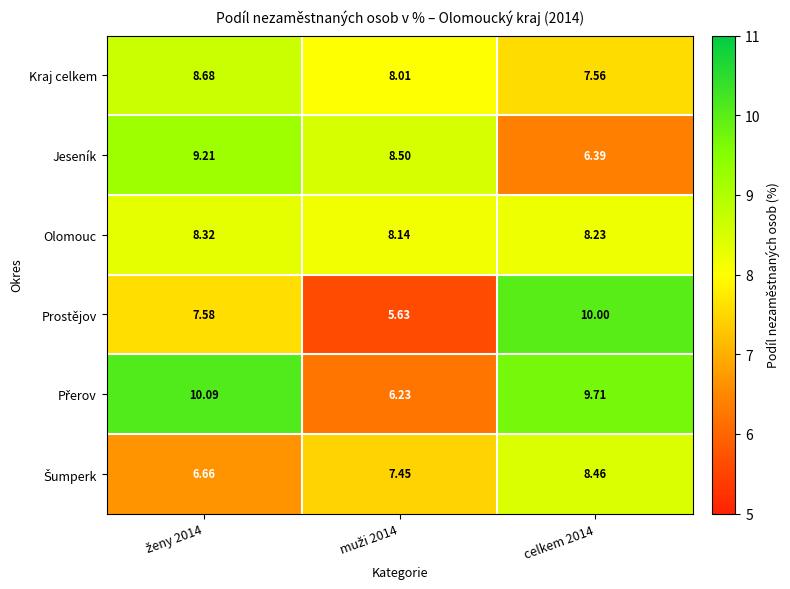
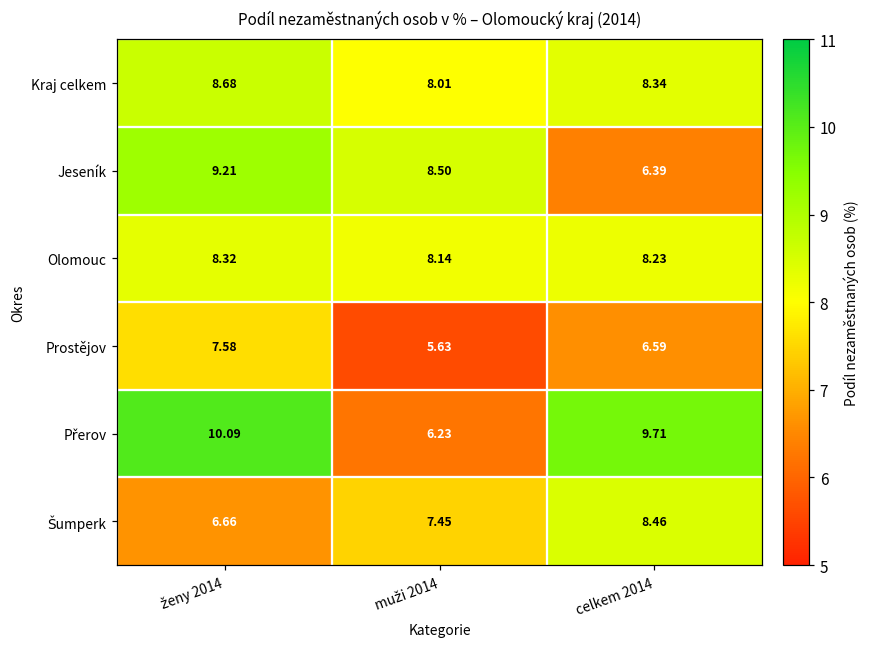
  {
    "Kraj celkem": {
      "ženy 2014": 8.68,
      "muži 2014": 8.01,
-     "celkem 2014": 7.56
+     "celkem 2014": 8.34
    },
    "Jeseník": {
      "ženy 2014": 9.21,
      "muži 2014": 8.50,
      "celkem 2014": 6.39
    },
    "Olomouc": {
      "ženy 2014": 8.32,
      "muži 2014": 8.14,
      "celkem 2014": 8.23
    },
    "Prostějov": {
      "ženy 2014": 7.58,
      "muži 2014": 5.63,
-     "celkem 2014": 10.00
+     "celkem 2014": 6.59
    },
    "Přerov": {
      "ženy 2014": 10.09,
      "muži 2014": 6.23,
      "celkem 2014": 9.71
    },
    "Šumperk": {
      "ženy 2014": 6.66,
      "muži 2014": 7.45,
      "celkem 2014": 8.46
    }
  }
